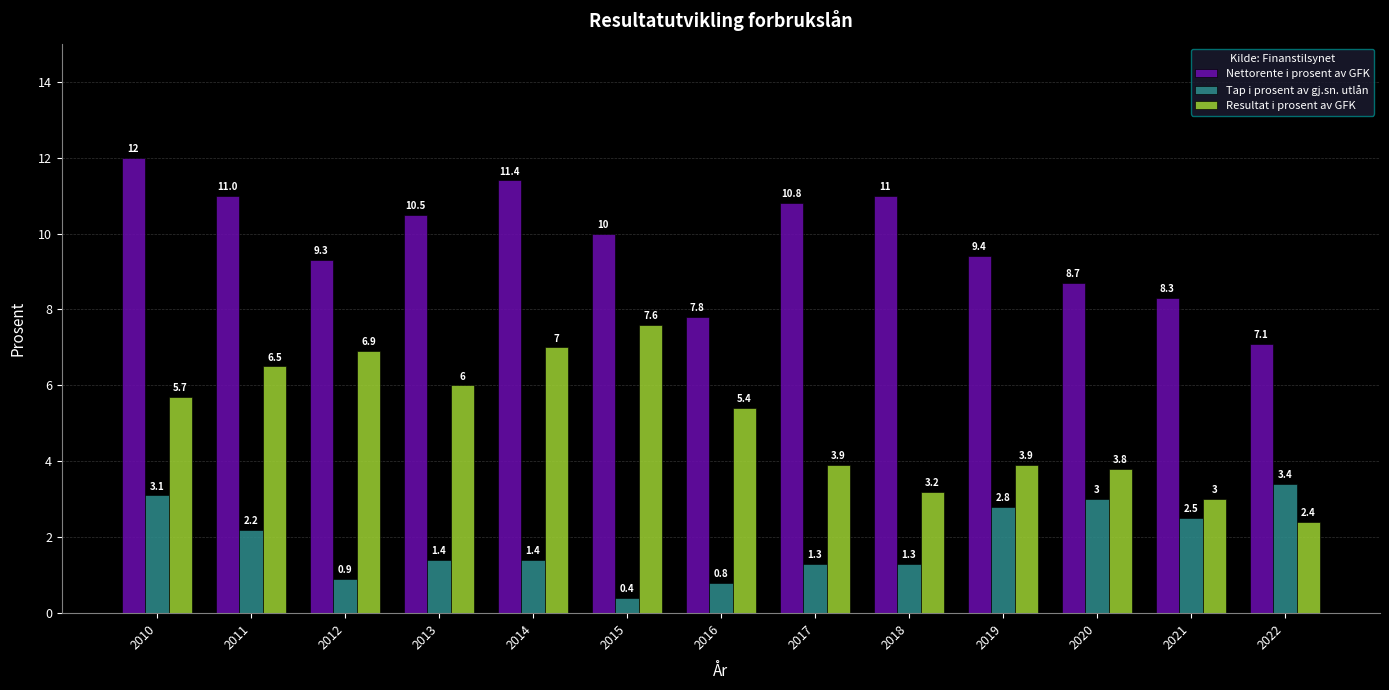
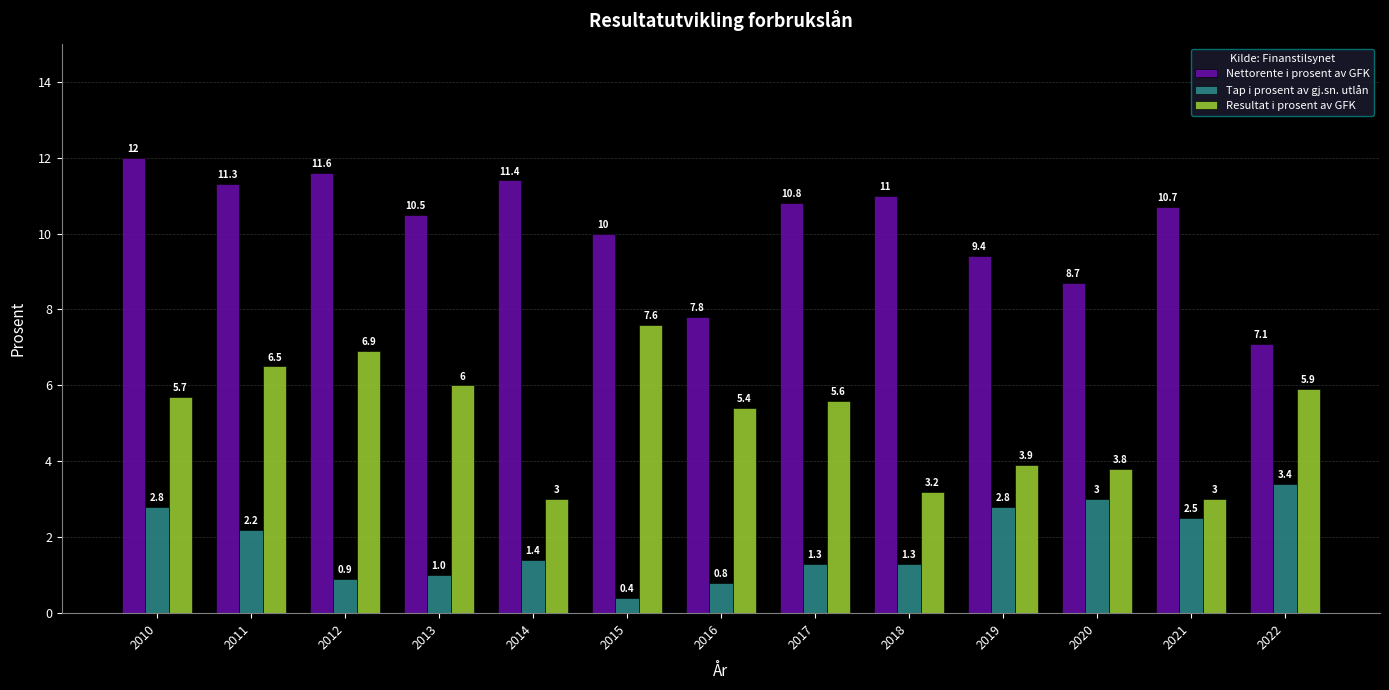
  {
    "Nettorente i prosent av GFK": {
      "2010": 12,
-     "2011": 11.0,
-     "2012": 9.3,
+     "2011": 11.3,
+     "2012": 11.6,
      "2013": 10.5,
      "2014": 11.4,
      "2015": 10,
      "2016": 7.8,
      "2017": 10.8,
      "2018": 11,
      "2019": 9.4,
      "2020": 8.7,
-     "2021": 8.3,
+     "2021": 10.7,
      "2022": 7.1
    },
    "Tap i prosent av gj.sn. utlån": {
-     "2010": 3.1,
+     "2010": 2.8,
      "2011": 2.2,
      "2012": 0.9,
-     "2013": 1.4,
+     "2013": 1.0,
      "2014": 1.4,
      "2015": 0.4,
      "2016": 0.8,
      "2017": 1.3,
      "2018": 1.3,
      "2019": 2.8,
      "2020": 3,
      "2021": 2.5,
      "2022": 3.4
    },
    "Resultat i prosent av GFK": {
      "2010": 5.7,
      "2011": 6.5,
      "2012": 6.9,
      "2013": 6,
-     "2014": 7,
+     "2014": 3,
      "2015": 7.6,
      "2016": 5.4,
-     "2017": 3.9,
+     "2017": 5.6,
      "2018": 3.2,
      "2019": 3.9,
      "2020": 3.8,
      "2021": 3,
-     "2022": 2.4
+     "2022": 5.9
    }
  }
